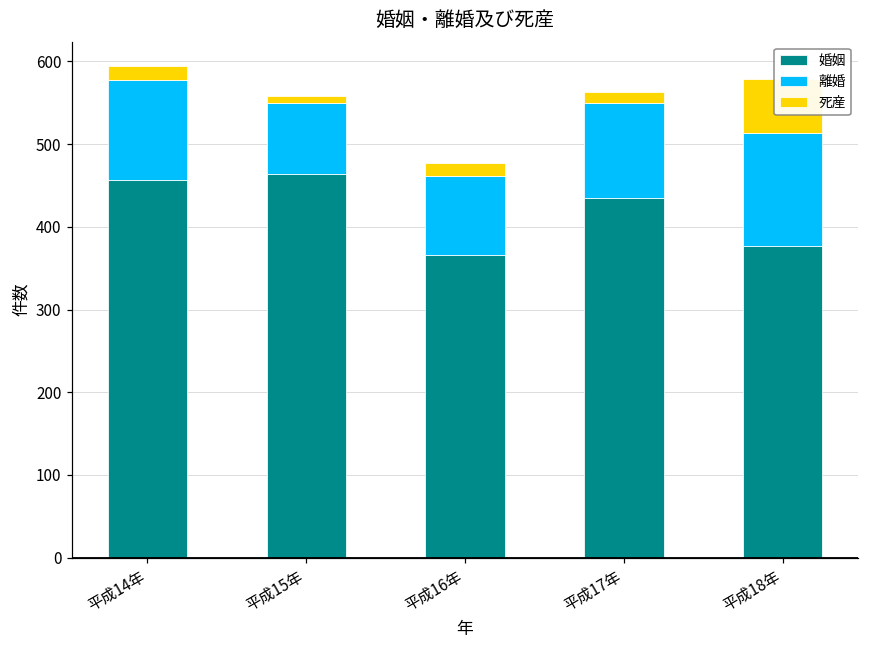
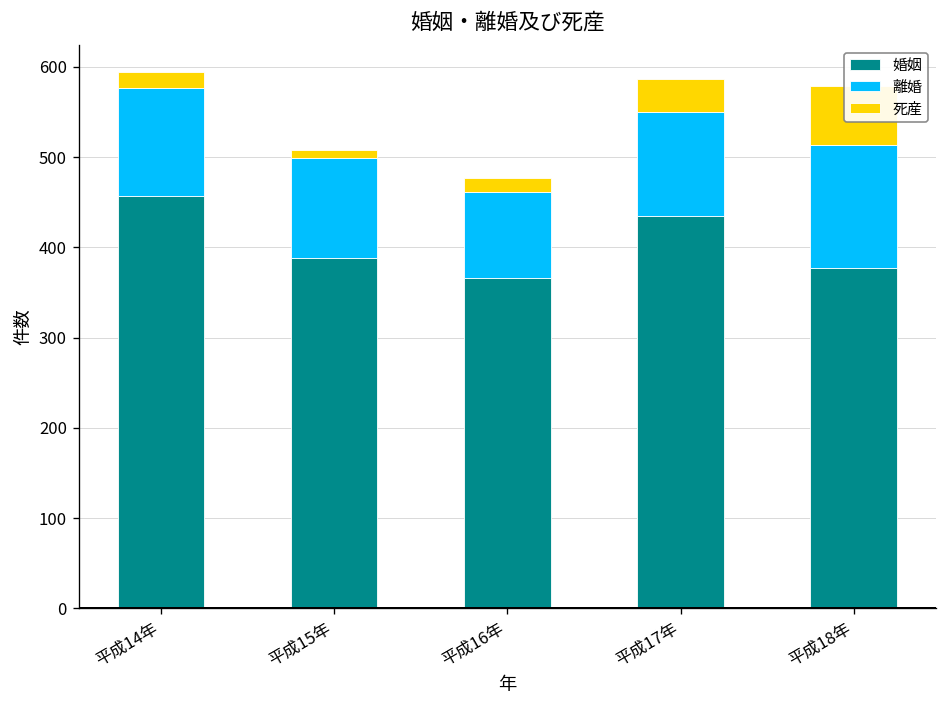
  {
    "婚姻": {
      "平成14年": 460,
-     "平成15年": 460,
+     "平成15年": 390,
      "平成16年": 370,
      "平成17年": 440,
      "平成18年": 380
    },
    "離婚": {
      "平成14年": 120,
-     "平成15年": 90,
+     "平成15年": 110,
      "平成16年": 100,
      "平成17年": 120,
      "平成18年": 140
    },
    "死産": {
      "平成14年": 20,
      "平成15年": 10,
      "平成16年": 20,
-     "平成17年": 10
+     "平成17年": 40
    }
  }
